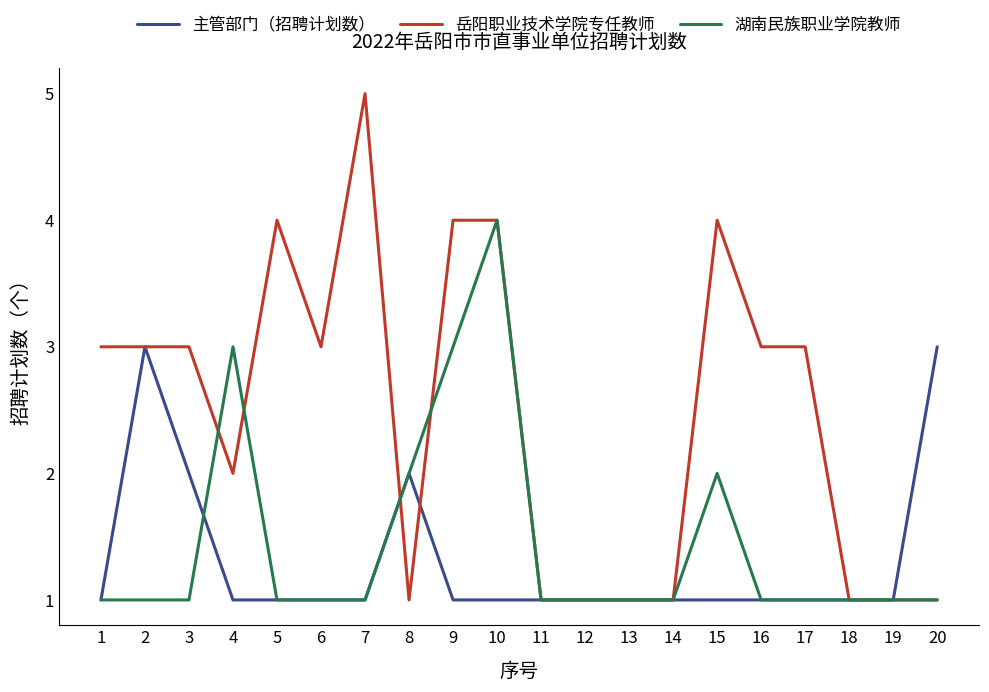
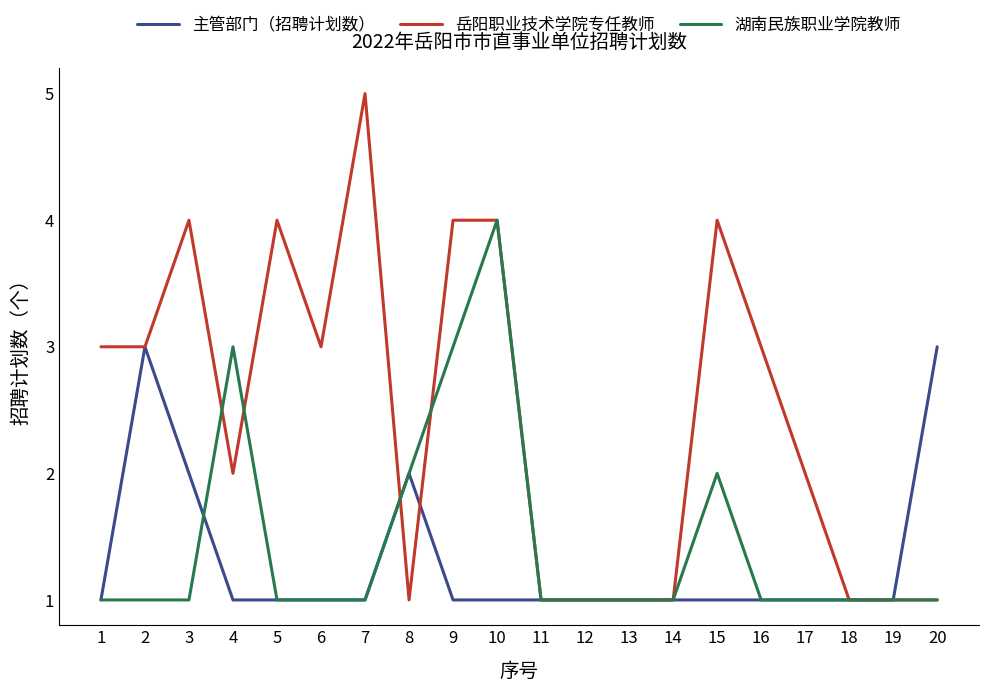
  {
    "主管部门（招聘计划数）": {
      "3": 2,
      "4": 1,
      "9": 1,
      "10": 1,
      "15": 1,
      "20": 3
    },
    "岳阳职业技术学院专任教师": {
      "1": 3,
-     "3": 3,
+     "3": 4,
      "4": 2,
      "5": 4,
      "6": 3,
      "7": 5,
      "8": 1,
      "9": 4,
      "15": 4,
      "16": 3,
-     "17": 3
+     "17": 2
    },
    "湖南民族职业学院教师": {
      "2": 1,
      "3": 1,
      "4": 3,
      "9": 3,
      "15": 2
    }
  }
